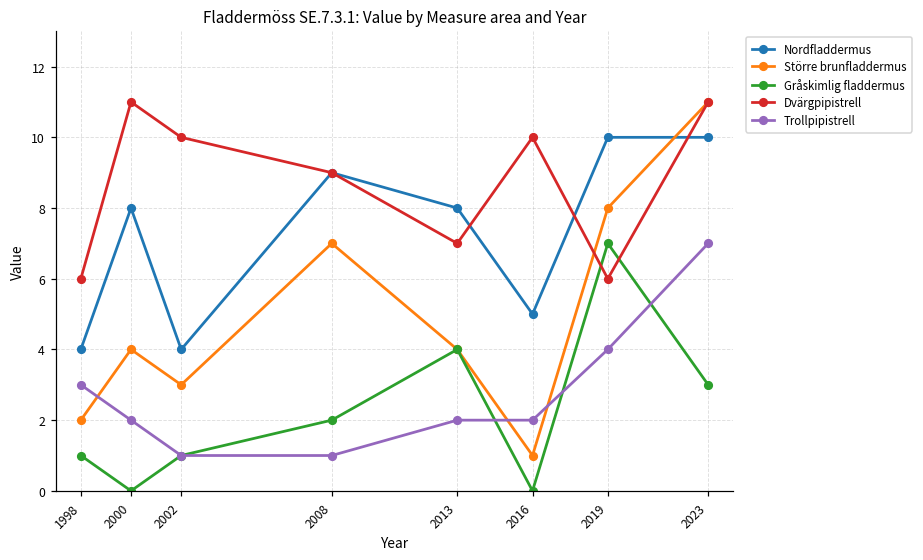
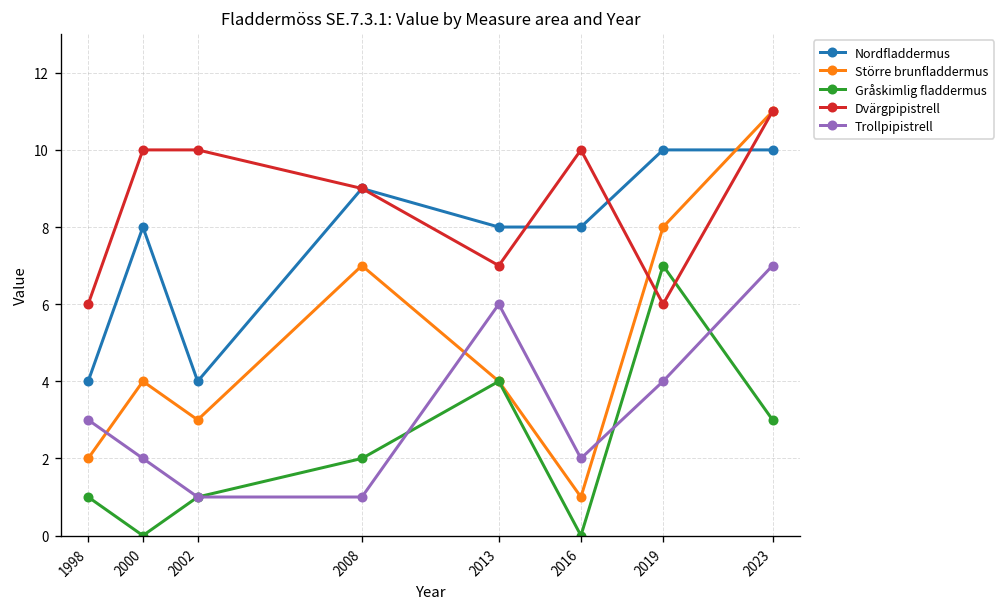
  {
    "Nordfladdermus": {
      "1998": 4,
      "2000": 8,
      "2002": 4,
      "2013": 8,
-     "2016": 5,
+     "2016": 8,
      "2019": 10,
      "2023": 10
    },
    "Större brunfladdermus": {
      "1998": 2,
      "2000": 4,
      "2002": 3,
      "2008": 7,
      "2016": 1,
      "2019": 8
    },
    "Gråskimlig fladdermus": {
      "1998": 1,
      "2000": 0,
      "2008": 2,
      "2016": 0,
      "2019": 7,
      "2023": 3
    },
    "Dvärgpipistrell": {
      "1998": 6,
-     "2000": 11,
+     "2000": 10,
      "2002": 10,
      "2013": 7,
      "2016": 10,
      "2019": 6
    },
    "Trollpipistrell": {
      "1998": 3,
      "2000": 2,
      "2008": 1,
-     "2013": 2,
+     "2013": 6,
      "2016": 2,
      "2019": 4,
      "2023": 7
    }
  }
